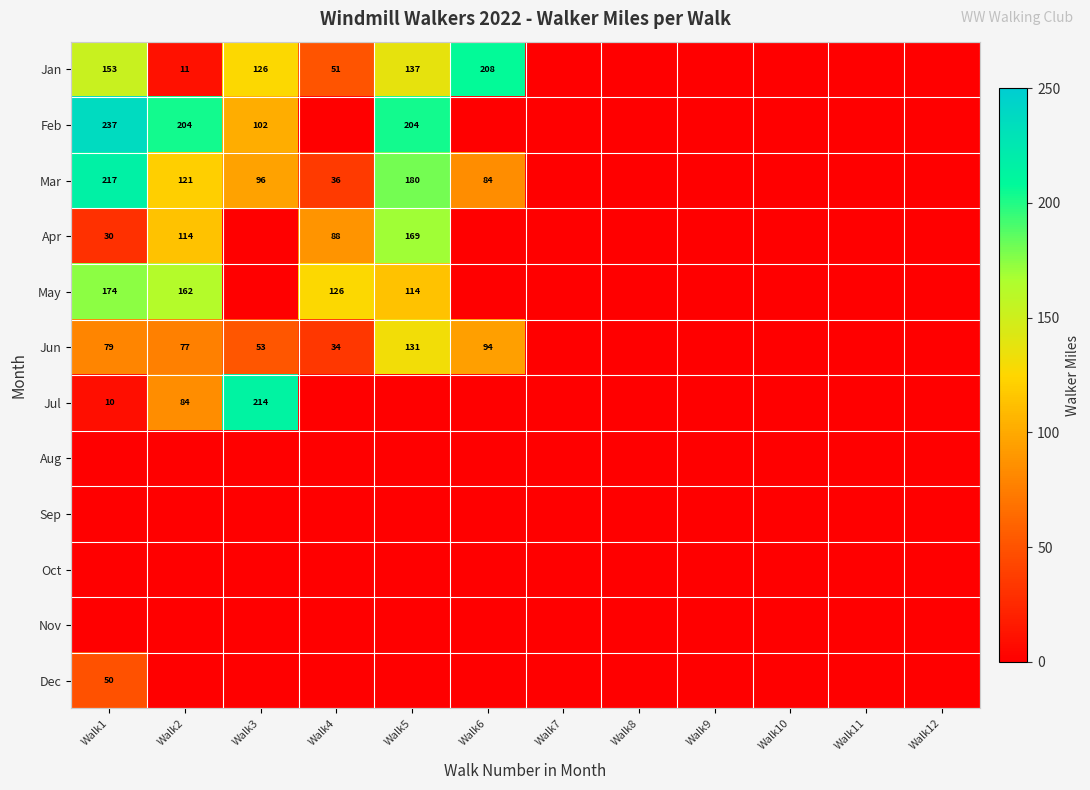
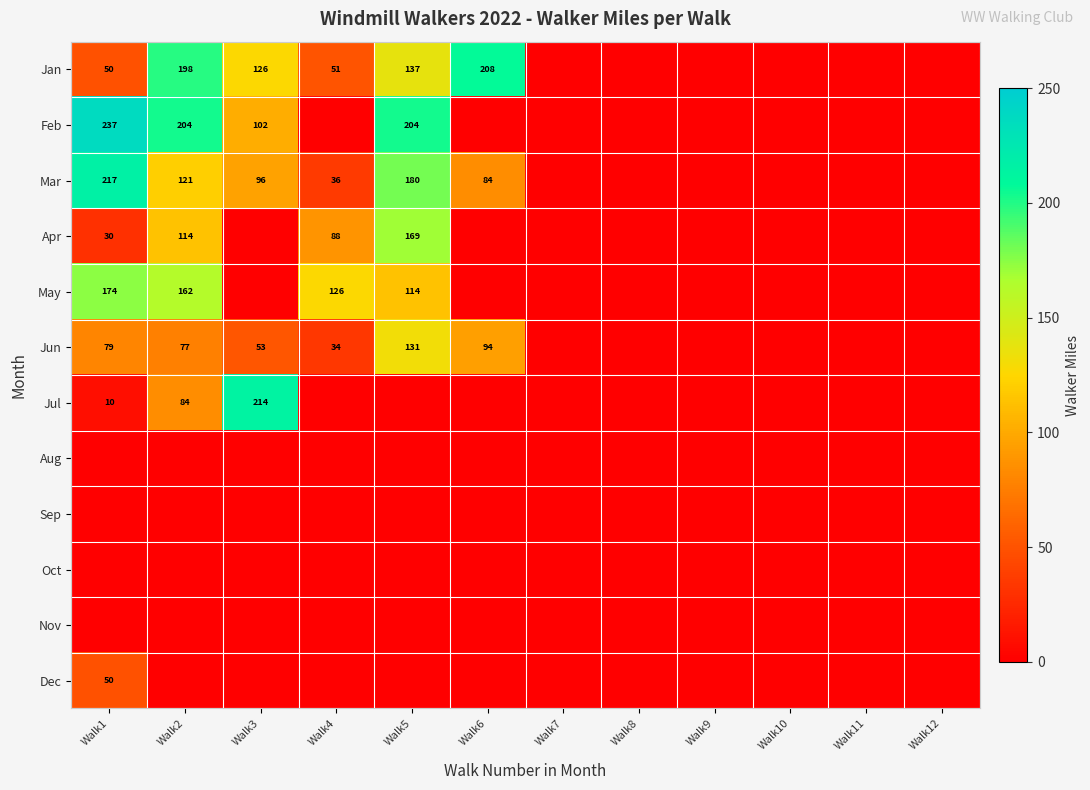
  {
    "Jan": {
-     "Walk1": 153,
-     "Walk2": 11,
+     "Walk1": 50,
+     "Walk2": 198,
      "Walk3": 126,
      "Walk4": 51,
      "Walk5": 137,
      "Walk6": 208
    },
    "Feb": {
      "Walk1": 237,
      "Walk2": 204,
      "Walk3": 102,
      "Walk5": 204
    },
    "Mar": {
      "Walk1": 217,
      "Walk2": 121,
      "Walk3": 96,
      "Walk4": 36,
      "Walk5": 180,
      "Walk6": 84
    },
    "Apr": {
      "Walk1": 30,
      "Walk2": 114,
      "Walk4": 88,
      "Walk5": 169
    },
    "May": {
      "Walk1": 174,
      "Walk2": 162,
      "Walk4": 126,
      "Walk5": 114
    },
    "Jun": {
      "Walk1": 79,
      "Walk2": 77,
      "Walk3": 53,
      "Walk4": 34,
      "Walk5": 131,
      "Walk6": 94
    },
    "Jul": {
      "Walk1": 10,
      "Walk2": 84,
      "Walk3": 214
    },
    "Dec": {
      "Walk1": 50
    }
  }
